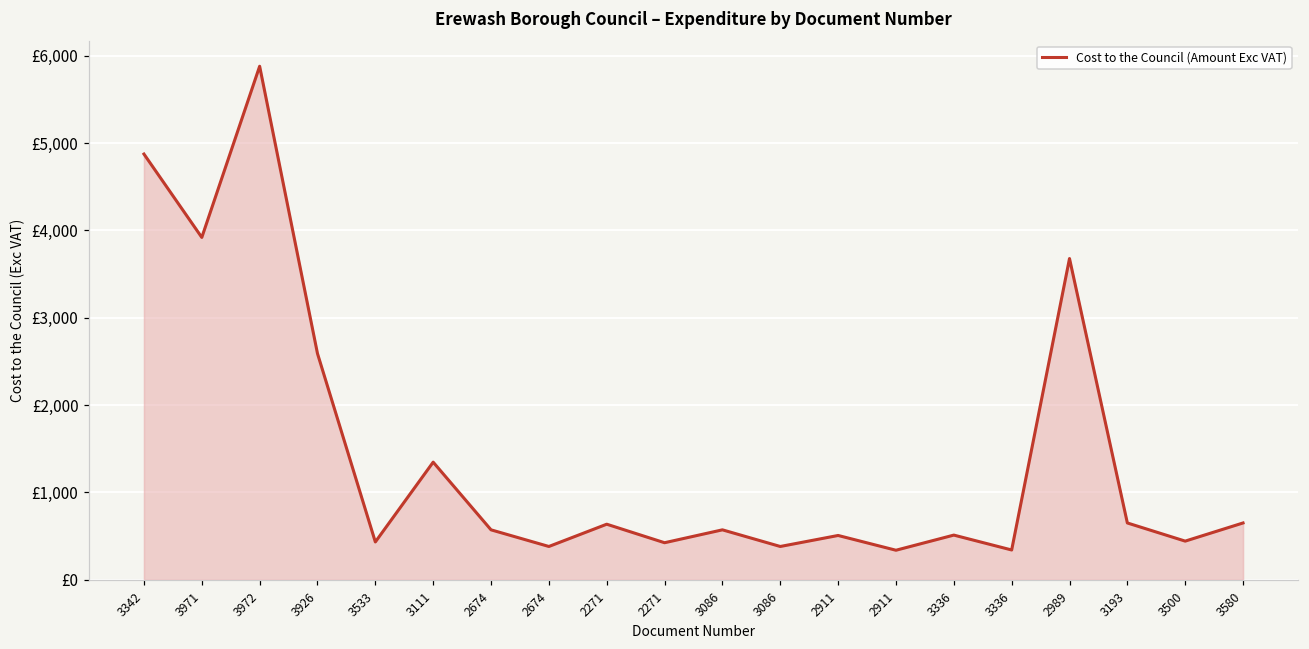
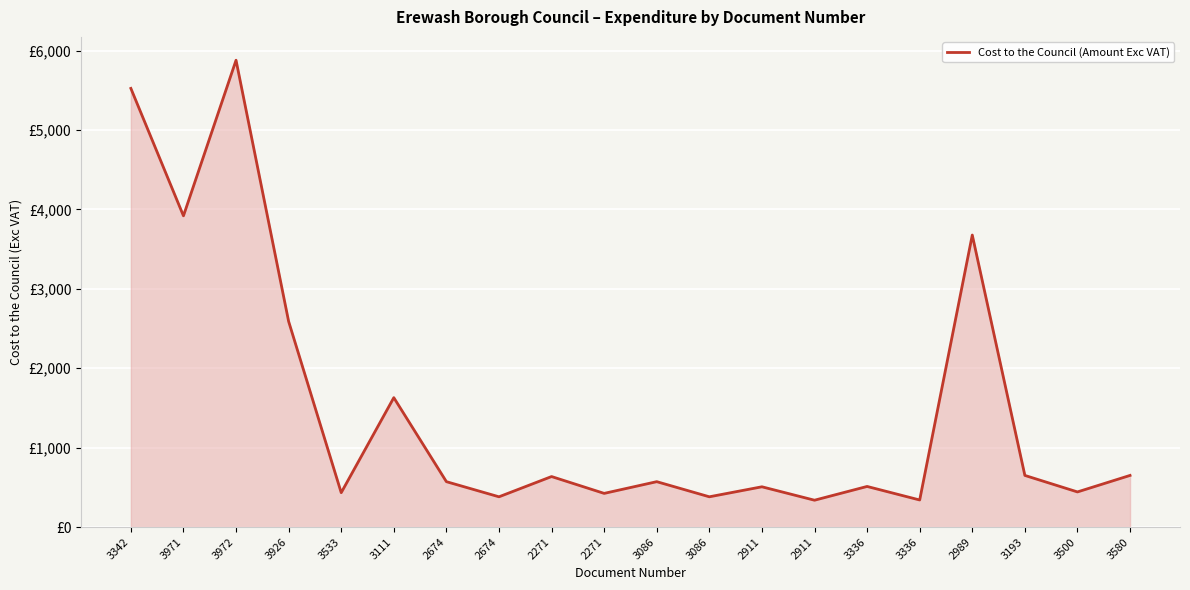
  {
-   "3342": "£4,900",
+   "3342": "£5,500",
    "3971": "£3,900",
    "3972": "£5,900",
    "3926": "£2,600",
    "3533": "£400",
-   "3111": "£1,300",
+   "3111": "£1,600",
    "2989": "£3,700",
    "3193": "£700",
    "3500": "£400",
    "3580": "£700"
  }
